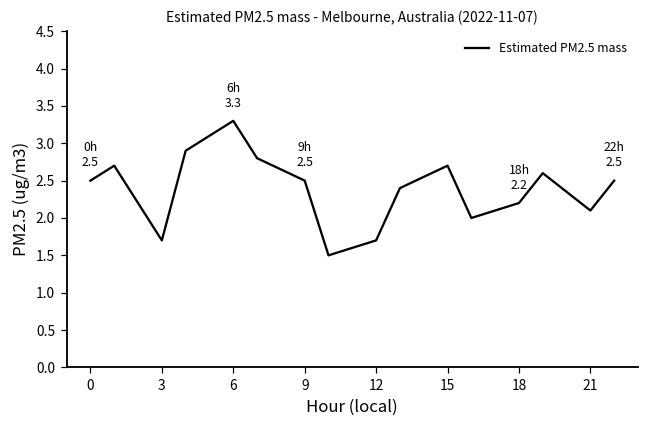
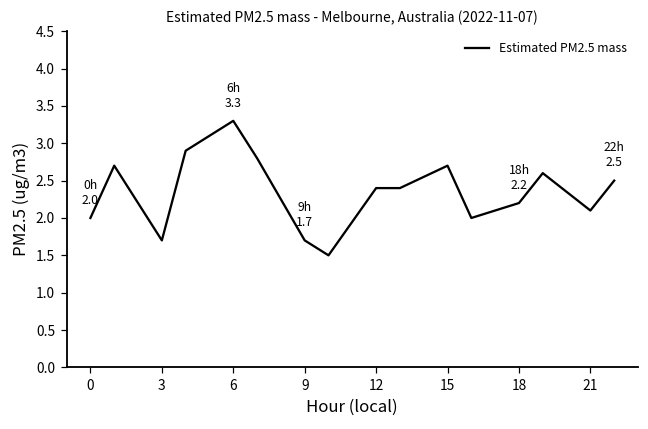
  {
-   "0": 2.5,
+   "0": 2.0,
    "6": 3.3,
-   "9": 2.5,
-   "12": 1.7,
+   "9": 1.7,
+   "12": 2.4,
    "18": 2.2
  }
